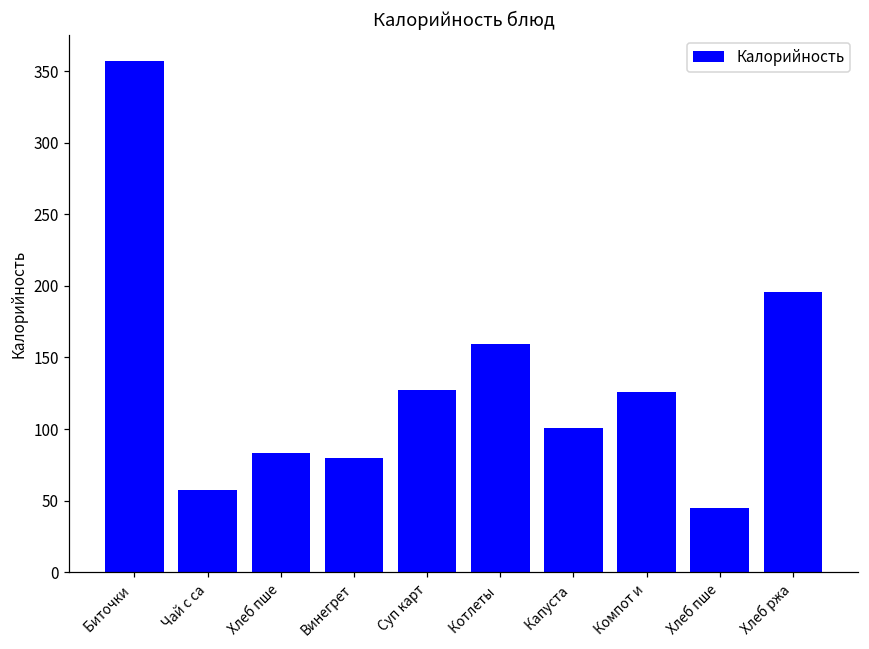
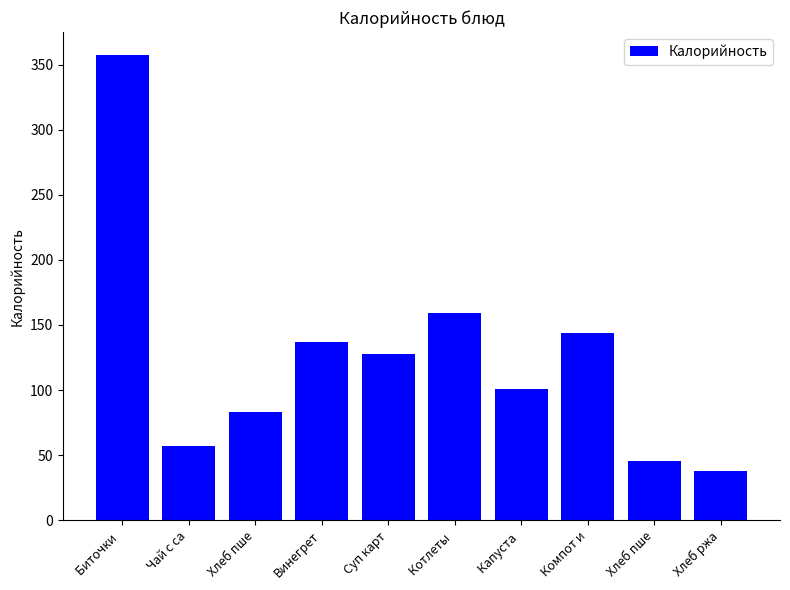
  {
    "Биточки": 357,
    "Чай с са": 57,
-   "Винегрет": 80,
+   "Винегрет": 137,
    "Суп карт": 128,
    "Котлеты": 159,
    "Капуста": 101,
-   "Компот и": 126,
-   "Хлеб ржа": 196
+   "Компот и": 144,
+   "Хлеб ржа": 38
  }
